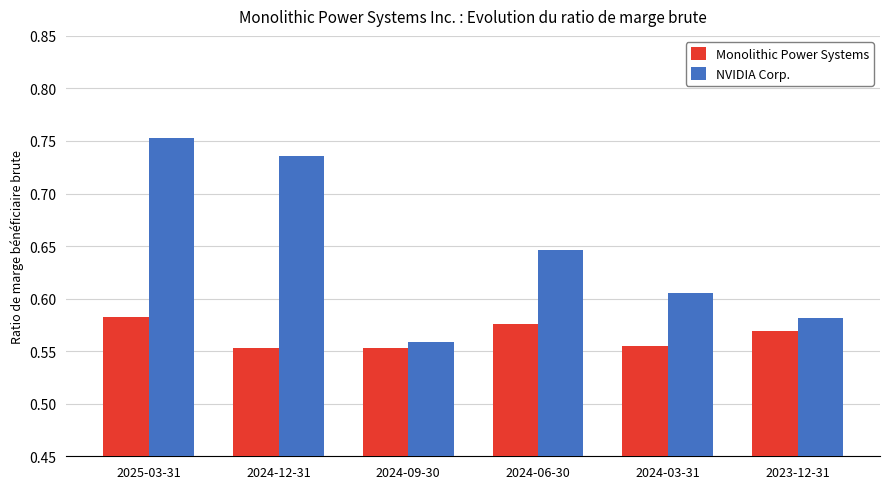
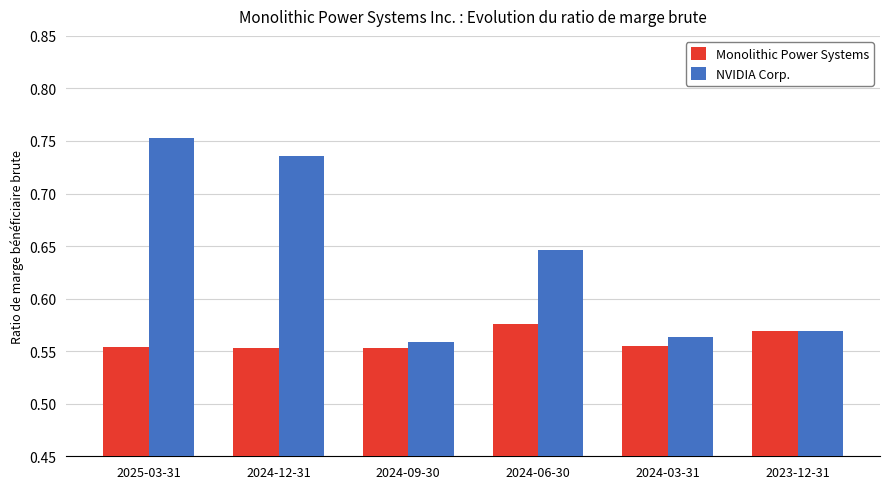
  {
    "Monolithic Power Systems": {
-     "2025-03-31": 0.583,
+     "2025-03-31": 0.554,
      "2024-12-31": 0.553,
      "2024-09-30": 0.553,
      "2024-06-30": 0.576,
      "2024-03-31": 0.555,
      "2023-12-31": 0.569
    },
    "NVIDIA Corp.": {
      "2025-03-31": 0.753,
      "2024-12-31": 0.736,
      "2024-09-30": 0.559,
      "2024-06-30": 0.646,
-     "2024-03-31": 0.606,
-     "2023-12-31": 0.582
+     "2024-03-31": 0.563,
+     "2023-12-31": 0.569
    }
  }
